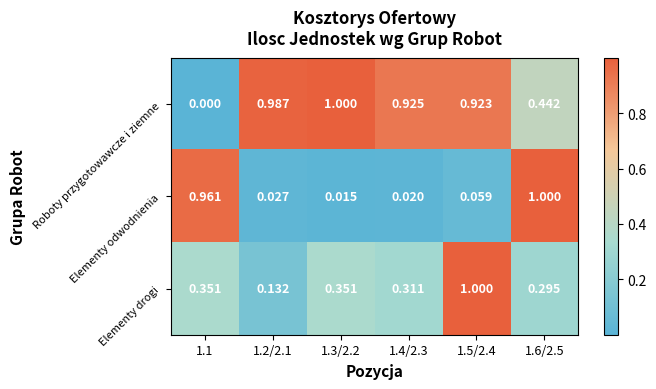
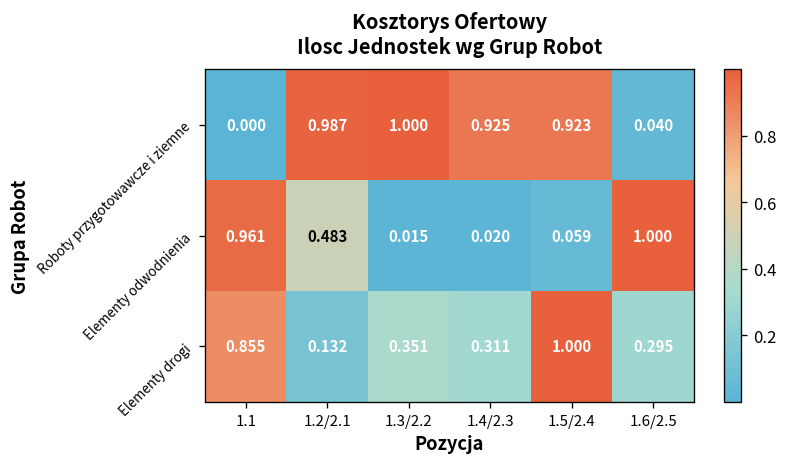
  {
    "Roboty przygotowawcze i ziemne": {
      "1.1": 0.000,
      "1.2/2.1": 0.987,
      "1.3/2.2": 1.000,
      "1.4/2.3": 0.925,
      "1.5/2.4": 0.923,
-     "1.6/2.5": 0.442
+     "1.6/2.5": 0.040
    },
    "Elementy odwodnienia": {
      "1.1": 0.961,
-     "1.2/2.1": 0.027,
+     "1.2/2.1": 0.483,
      "1.3/2.2": 0.015,
      "1.4/2.3": 0.020,
      "1.5/2.4": 0.059,
      "1.6/2.5": 1.000
    },
    "Elementy drogi": {
-     "1.1": 0.351,
+     "1.1": 0.855,
      "1.2/2.1": 0.132,
      "1.3/2.2": 0.351,
      "1.4/2.3": 0.311,
      "1.5/2.4": 1.000,
      "1.6/2.5": 0.295
    }
  }
